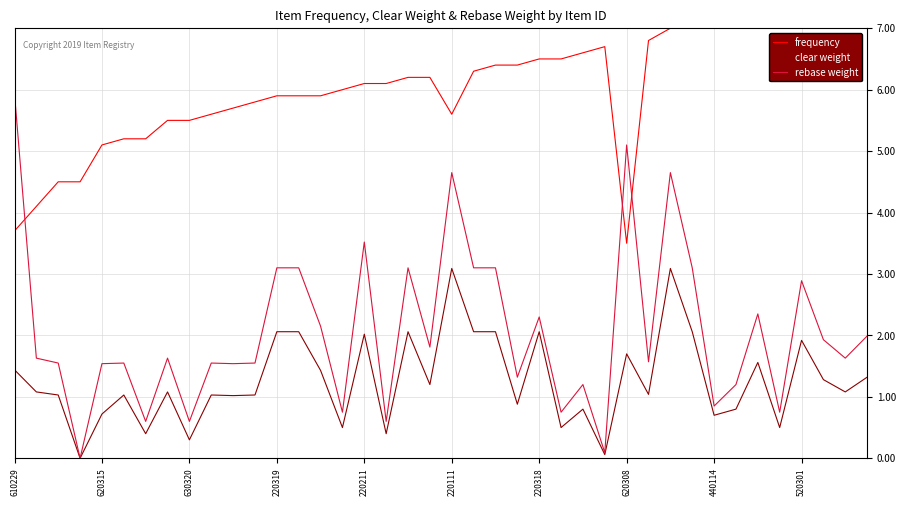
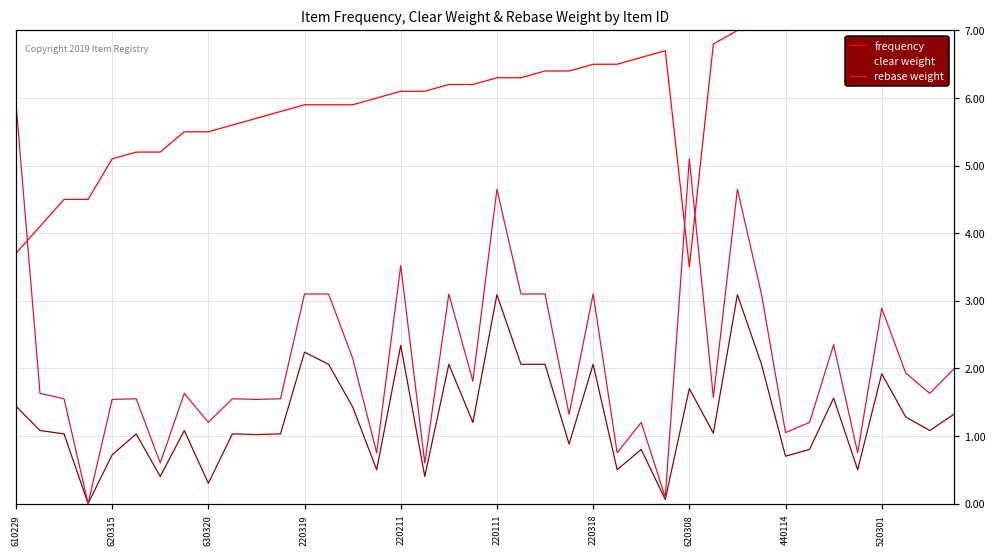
  {
    "frequency": {
      "610229": 3.7,
      "620315": 5.1,
      "630320": 5.5,
      "220319": 5.9,
      "220211": 6.1,
-     "220111": 5.6,
+     "220111": 6.3,
      "220318": 6.5,
      "620308": 3.5,
      "440114": 7.0
    },
    "clear weight": {
      "610229": 1.4,
      "620315": 0.7,
      "630320": 0.3,
-     "220319": 2.1,
-     "220211": 2.0,
+     "220319": 2.2,
+     "220211": 2.3,
      "220111": 3.1,
      "220318": 2.1,
      "620308": 1.7,
      "440114": 0.7,
      "520301": 1.9
    },
    "rebase weight": {
      "610229": 5.9,
      "620315": 1.5,
-     "630320": 0.6,
+     "630320": 1.2,
      "220319": 3.1,
      "220211": 3.5,
      "220111": 4.7,
-     "220318": 2.3,
+     "220318": 3.1,
      "620308": 5.1,
-     "440114": 0.9,
+     "440114": 1.1,
      "520301": 2.9
    }
  }
